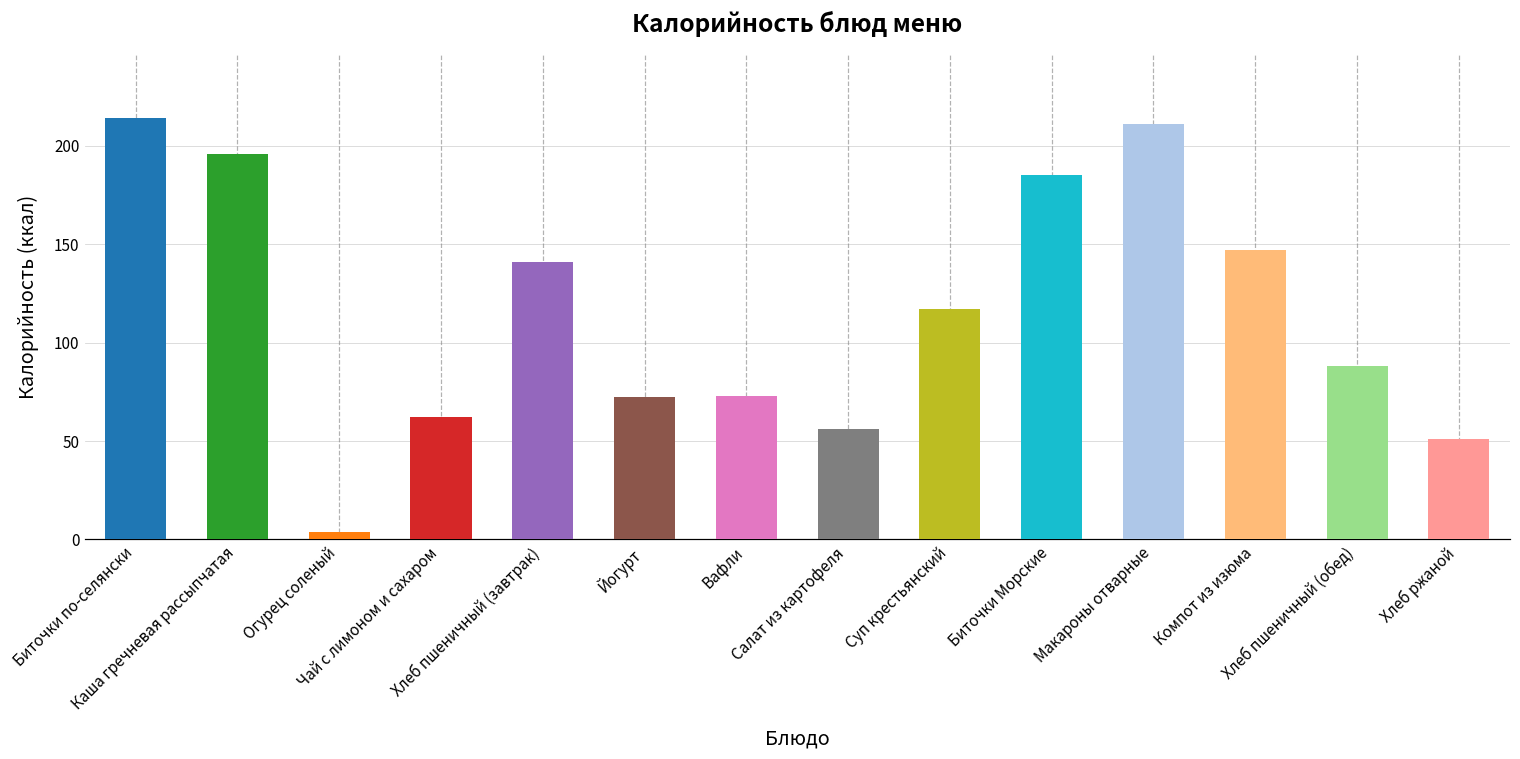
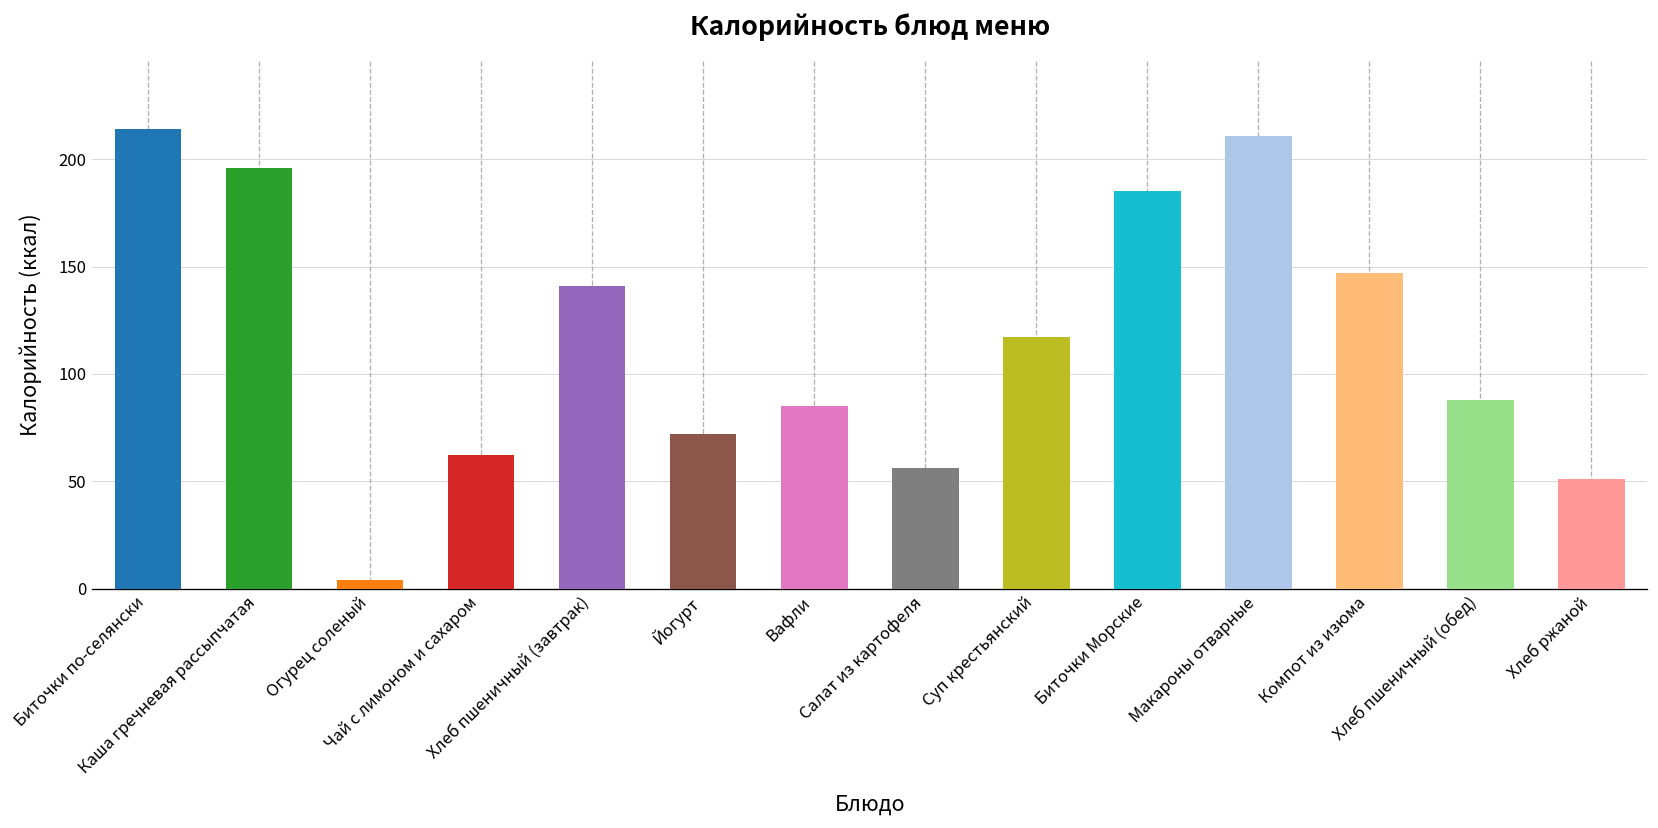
  {
    "Биточки по-селянски": 214,
    "Каша гречневая рассыпчатая": 196,
    "Огурец соленый": 4,
    "Чай с лимоном и сахаром": 62,
    "Хлеб пшеничный (завтрак)": 141,
    "Йогурт": 72,
-   "Вафли": 73,
+   "Вафли": 85,
    "Салат из картофеля": 56,
    "Суп крестьянский": 117,
    "Биточки Морские": 185,
    "Макароны отварные": 211,
    "Компот из изюма": 147,
    "Хлеб пшеничный (обед)": 88,
    "Хлеб ржаной": 51
  }
